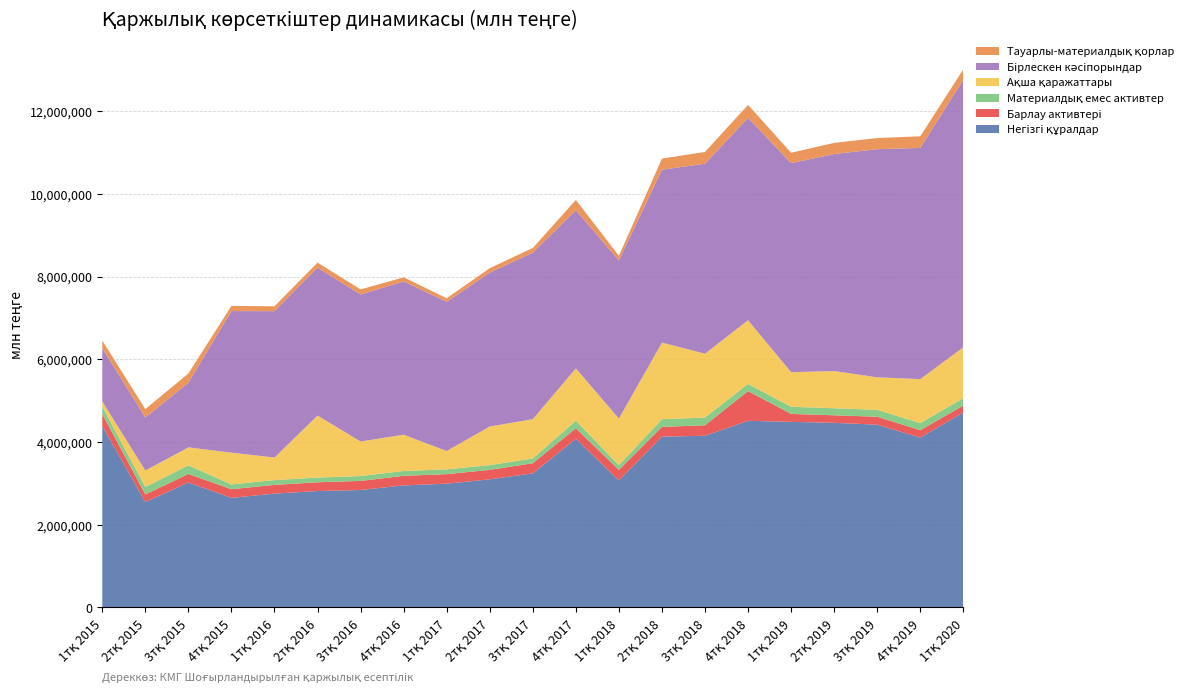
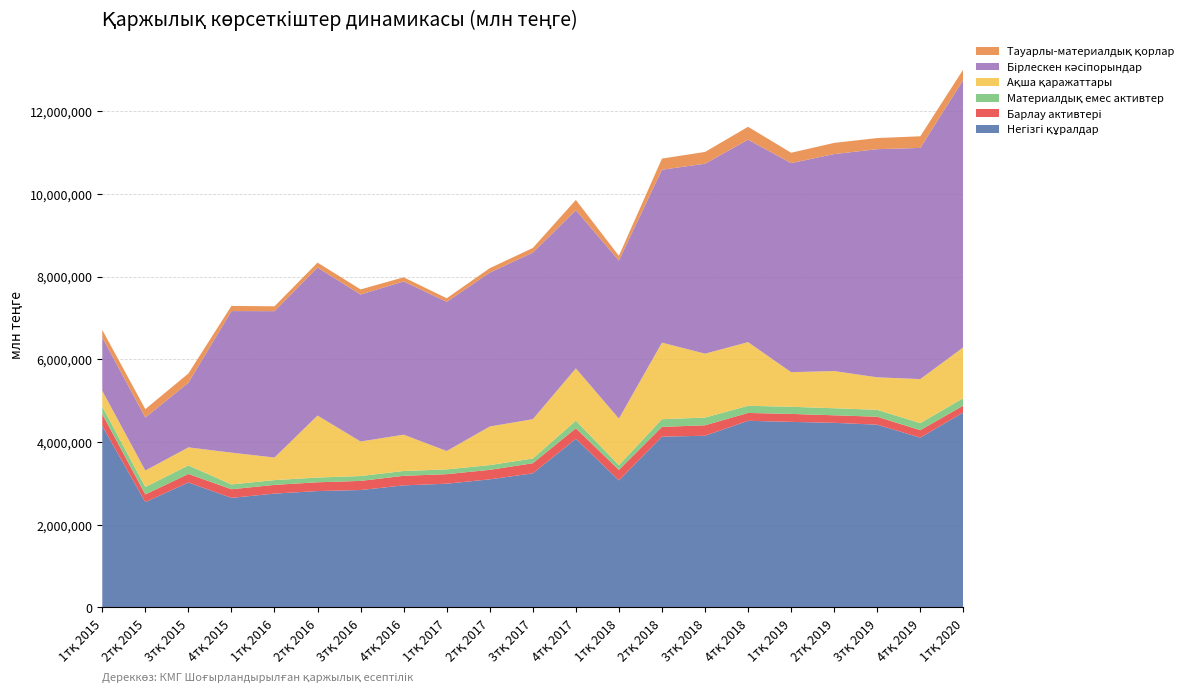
  {
    "Негізгі құралдар": {
      "1тқ 2015": "4,400,000",
      "2тқ 2015": "2,500,000",
      "3тқ 2015": "3,000,000",
      "4тқ 2015": "2,700,000",
      "1тқ 2016": "2,800,000",
      "2тқ 2016": "2,800,000",
      "3тқ 2016": "2,800,000",
      "4тқ 2016": "3,000,000",
      "1тқ 2017": "3,000,000",
      "2тқ 2017": "3,100,000",
      "3тқ 2017": "3,200,000",
      "4тқ 2017": "4,100,000",
      "1тқ 2018": "3,100,000",
      "2тқ 2018": "4,100,000",
      "3тқ 2018": "4,200,000",
      "4тқ 2018": "4,500,000",
      "1тқ 2019": "4,500,000",
      "2тқ 2019": "4,500,000",
      "3тқ 2019": "4,400,000",
      "4тқ 2019": "4,100,000",
      "1тқ 2020": "4,700,000"
    },
    "Барлау активтері": {
      "1тқ 2015": "300,000",
      "2тқ 2015": "200,000",
      "3тқ 2015": "200,000",
      "4тқ 2015": "200,000",
      "1тқ 2016": "200,000",
      "2тқ 2016": "200,000",
      "3тқ 2016": "200,000",
      "4тқ 2016": "200,000",
      "1тқ 2017": "200,000",
      "2тқ 2017": "200,000",
      "3тқ 2017": "200,000",
      "4тқ 2017": "300,000",
      "1тқ 2018": "300,000",
      "2тқ 2018": "200,000",
      "3тқ 2018": "300,000",
-     "4тқ 2018": "700,000",
+     "4тқ 2018": "200,000",
      "1тқ 2019": "200,000",
      "2тқ 2019": "200,000",
      "3тқ 2019": "200,000",
      "4тқ 2019": "200,000",
      "1тқ 2020": "200,000"
    },
    "Материалдық емес активтер": {
      "1тқ 2015": "200,000",
      "2тқ 2015": "200,000",
      "3тқ 2015": "200,000",
      "4тқ 2015": "100,000",
      "1тқ 2016": "100,000",
      "2тқ 2016": "100,000",
      "3тқ 2016": "100,000",
      "4тқ 2016": "100,000",
      "1тқ 2017": "100,000",
      "2тқ 2017": "100,000",
      "3тқ 2017": "100,000",
      "4тқ 2017": "200,000",
      "1тқ 2018": "100,000",
      "2тқ 2018": "200,000",
      "3тқ 2018": "200,000",
      "4тқ 2018": "200,000",
      "1тқ 2019": "200,000",
      "2тқ 2019": "200,000",
      "3тқ 2019": "200,000",
      "4тқ 2019": "200,000",
      "1тқ 2020": "200,000"
    },
    "Ақша қаражаттары": {
-     "1тқ 2015": "100,000",
+     "1тқ 2015": "400,000",
      "2тқ 2015": "400,000",
      "3тқ 2015": "400,000",
      "4тқ 2015": "800,000",
      "1тқ 2016": "500,000",
      "2тқ 2016": "1,500,000",
      "3тқ 2016": "800,000",
      "4тқ 2016": "900,000",
      "1тқ 2017": "400,000",
      "2тқ 2017": "900,000",
      "3тқ 2017": "1,000,000",
      "4тқ 2017": "1,300,000",
      "1тқ 2018": "1,100,000",
      "2тқ 2018": "1,900,000",
      "3тқ 2018": "1,500,000",
      "4тқ 2018": "1,500,000",
      "1тқ 2019": "800,000",
      "2тқ 2019": "900,000",
      "3тқ 2019": "800,000",
      "4тқ 2019": "1,100,000",
      "1тқ 2020": "1,200,000"
    },
    "Бірлескен кәсіпорындар": {
      "1тқ 2015": "1,300,000",
      "2тқ 2015": "1,300,000",
      "3тқ 2015": "1,600,000",
      "4тқ 2015": "3,400,000",
      "1тқ 2016": "3,500,000",
      "2тқ 2016": "3,600,000",
      "3тқ 2016": "3,600,000",
      "4тқ 2016": "3,700,000",
      "1тқ 2017": "3,600,000",
      "2тқ 2017": "3,700,000",
      "3тқ 2017": "4,000,000",
      "4тқ 2017": "3,800,000",
      "1тқ 2018": "3,800,000",
      "2тқ 2018": "4,200,000",
      "3тқ 2018": "4,600,000",
      "4тқ 2018": "4,900,000",
      "1тқ 2019": "5,100,000",
      "2тқ 2019": "5,200,000",
      "3тқ 2019": "5,500,000",
      "4тқ 2019": "5,600,000",
      "1тқ 2020": "6,500,000"
    },
    "Тауарлы-материалдық қорлар": {
      "1тқ 2015": "200,000",
      "2тқ 2015": "200,000",
      "3тқ 2015": "200,000",
      "4тқ 2015": "100,000",
      "1тқ 2016": "100,000",
      "2тқ 2016": "100,000",
      "3тқ 2016": "100,000",
      "4тқ 2016": "100,000",
      "1тқ 2017": "100,000",
      "2тқ 2017": "100,000",
      "3тқ 2017": "100,000",
      "4тқ 2017": "300,000",
      "1тқ 2018": "100,000",
      "2тқ 2018": "300,000",
      "3тқ 2018": "300,000",
      "4тқ 2018": "300,000",
      "1тқ 2019": "300,000",
      "2тқ 2019": "300,000",
      "3тқ 2019": "300,000",
      "4тқ 2019": "300,000",
      "1тқ 2020": "300,000"
    }
  }
